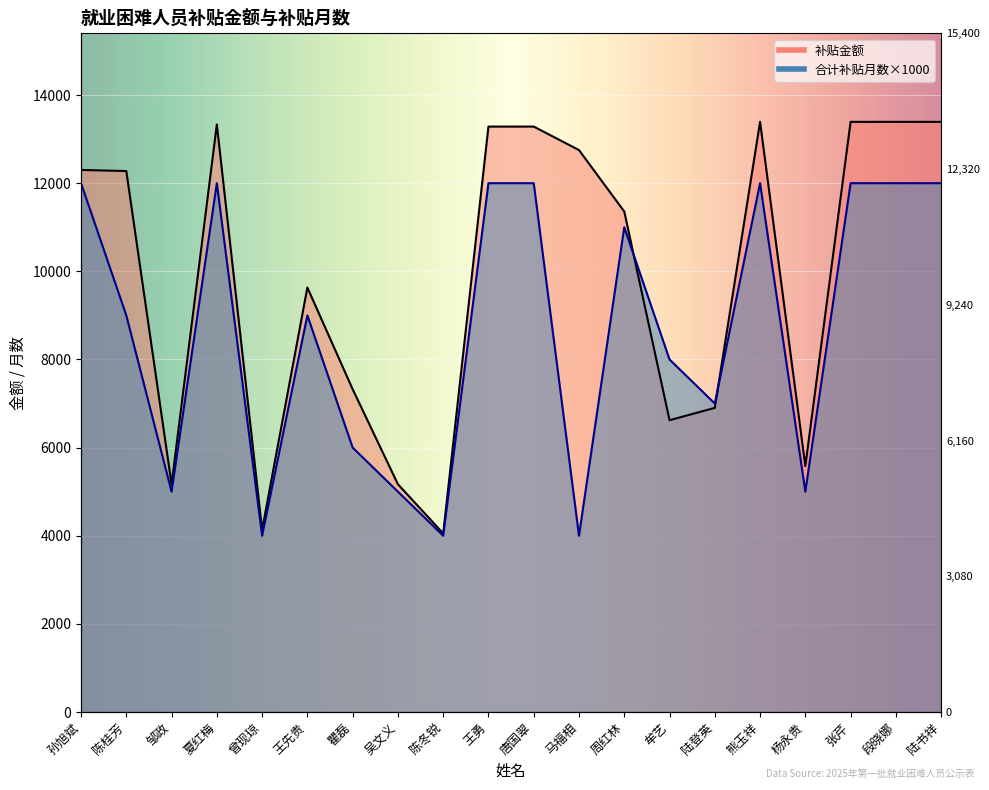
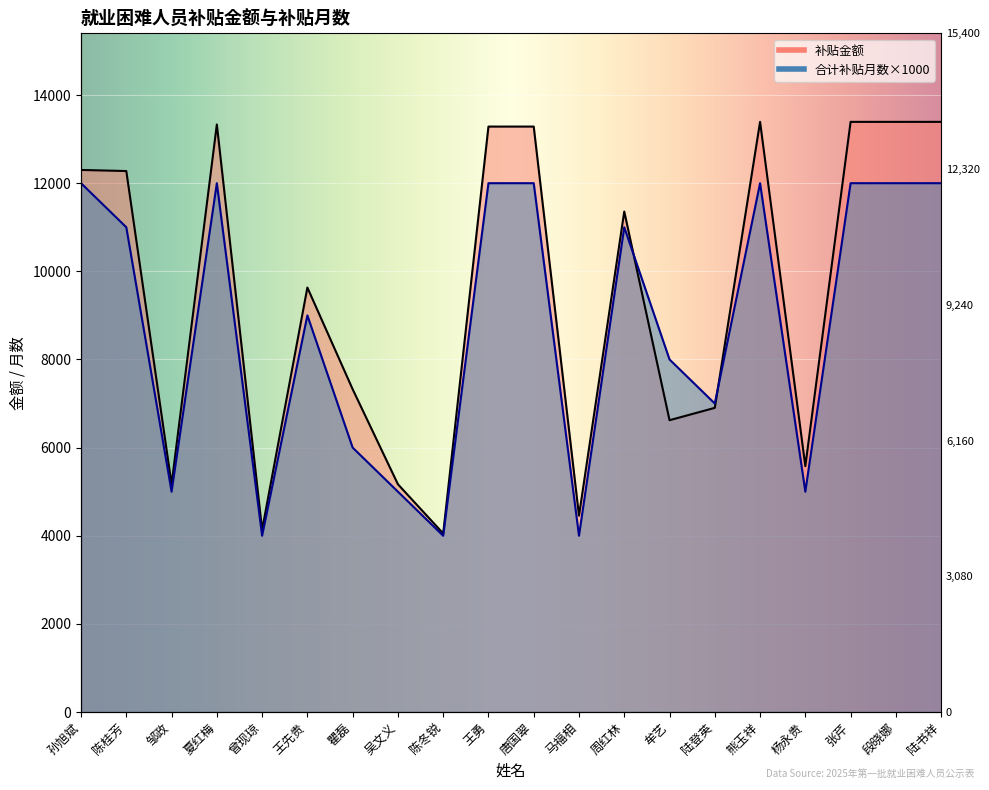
  {
    "补贴金额": {
      "孙旭斌": 12300,
      "陈桂芳": 12300,
      "邹政": 5200,
      "夏红梅": 13300,
      "曾现琼": 4100,
      "王先贵": 9600,
      "瞿磊": 7300,
      "吴文义": 5200,
      "王勇": 13300,
      "唐国翠": 13300,
-     "马福相": 12800,
+     "马福相": 4500,
      "周红林": 11400,
      "牟艺": 6600,
      "陆登英": 6900,
      "熊玉祥": 13400,
      "杨永贵": 5600,
      "张芹": 13400,
      "段晓娜": 13400,
      "陆书祥": 13400
    },
    "合计补贴月数×1000": {
      "孙旭斌": 12000,
-     "陈桂芳": 9000,
+     "陈桂芳": 11000,
      "邹政": 5000,
      "夏红梅": 12000,
      "曾现琼": 4000,
      "王先贵": 9000,
      "瞿磊": 6000,
      "吴文义": 5000,
      "王勇": 12000,
      "唐国翠": 12000,
      "马福相": 4000,
      "周红林": 11000,
      "牟艺": 8000,
      "陆登英": 7000,
      "熊玉祥": 12000,
      "杨永贵": 5000,
      "张芹": 12000,
      "段晓娜": 12000,
      "陆书祥": 12000
    }
  }
